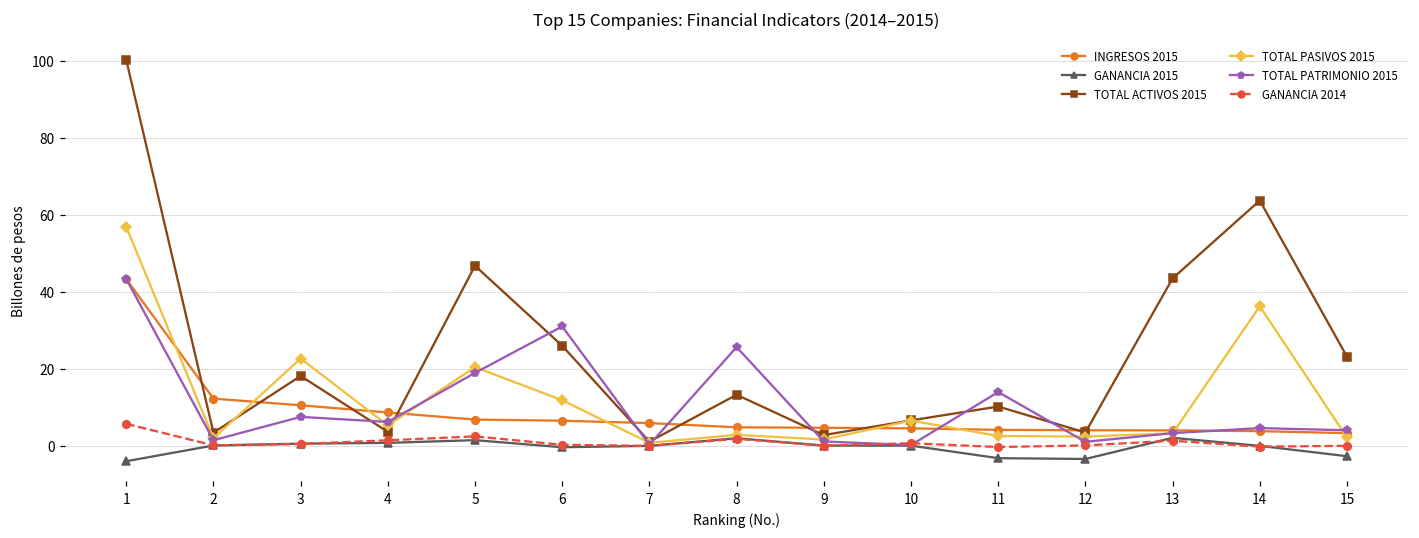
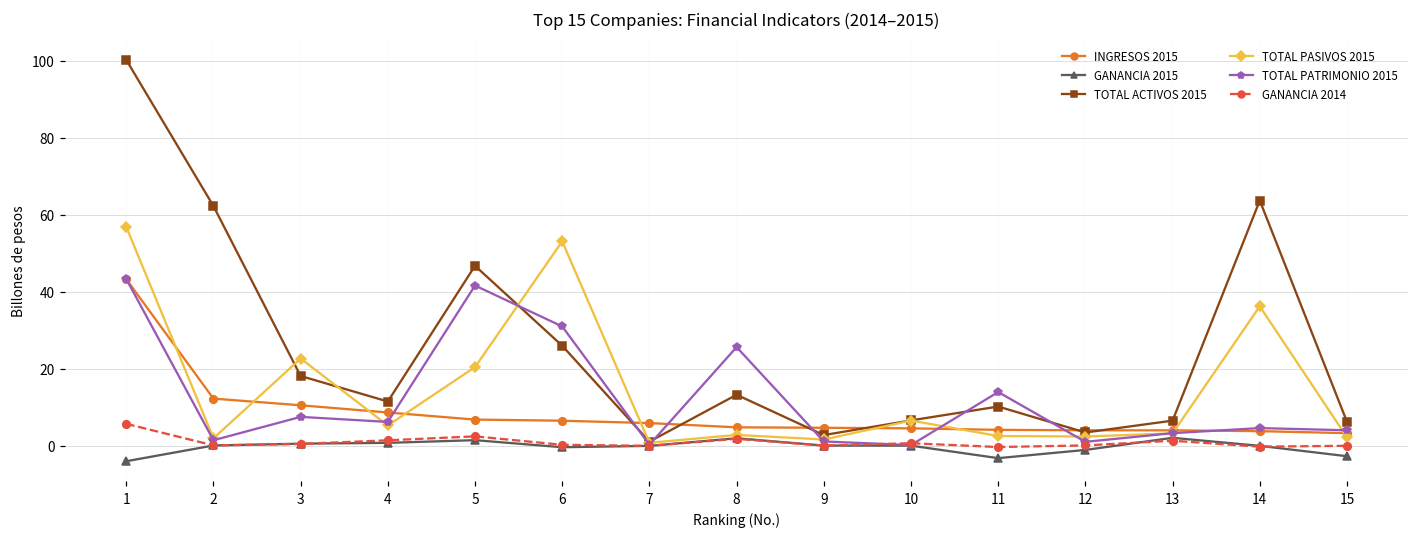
  {
    "GANANCIA 2015": {
      "1": -4,
      "5": 1,
      "11": -3,
-     "12": -3,
+     "12": -1,
      "13": 2,
      "15": -3
    },
    "TOTAL ACTIVOS 2015": {
      "1": 100,
-     "2": 3,
+     "2": 62,
      "3": 18,
-     "4": 4,
+     "4": 12,
      "5": 47,
      "6": 26,
      "8": 13,
      "9": 3,
      "11": 10,
-     "13": 43,
+     "13": 7,
      "14": 64,
-     "15": 23
+     "15": 6
    },
    "TOTAL PASIVOS 2015": {
      "1": 57,
      "3": 23,
      "4": 5,
      "5": 20,
-     "6": 12,
+     "6": 53,
      "8": 3,
      "11": 3,
      "12": 2,
      "14": 36,
      "15": 2
    },
    "TOTAL PATRIMONIO 2015": {
      "3": 8,
      "4": 6,
-     "5": 19,
+     "5": 42,
      "6": 31,
      "8": 26,
      "11": 14,
      "12": 1,
      "14": 5,
      "15": 4
    }
  }
